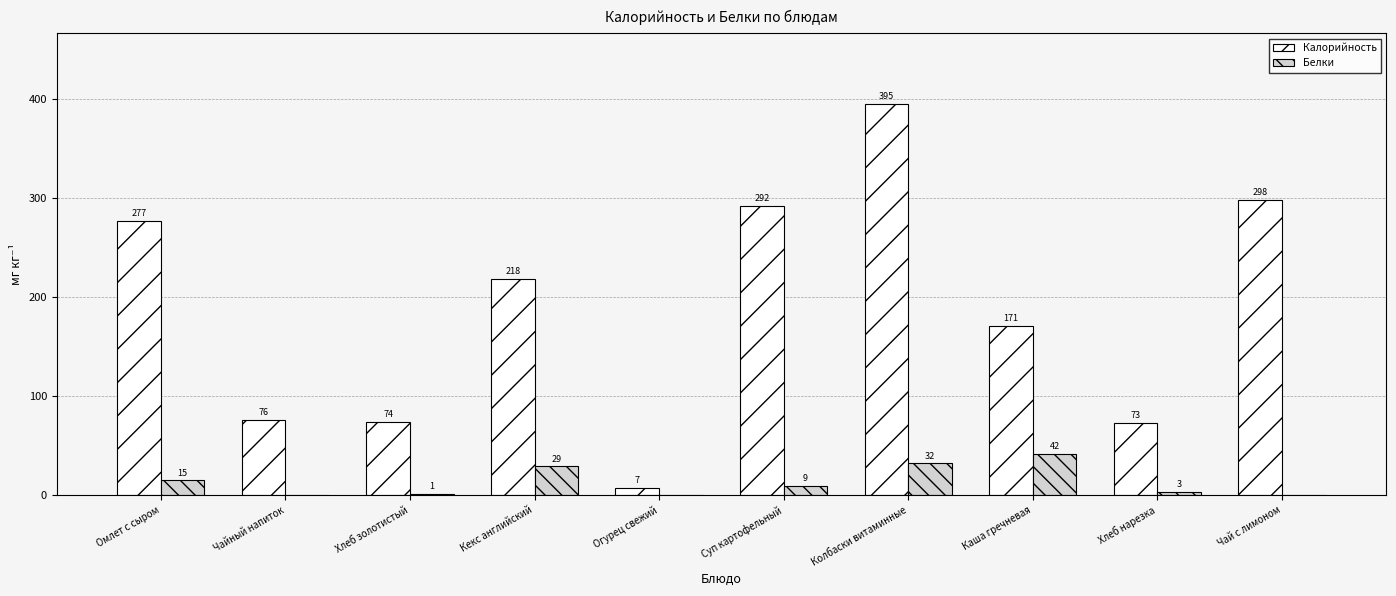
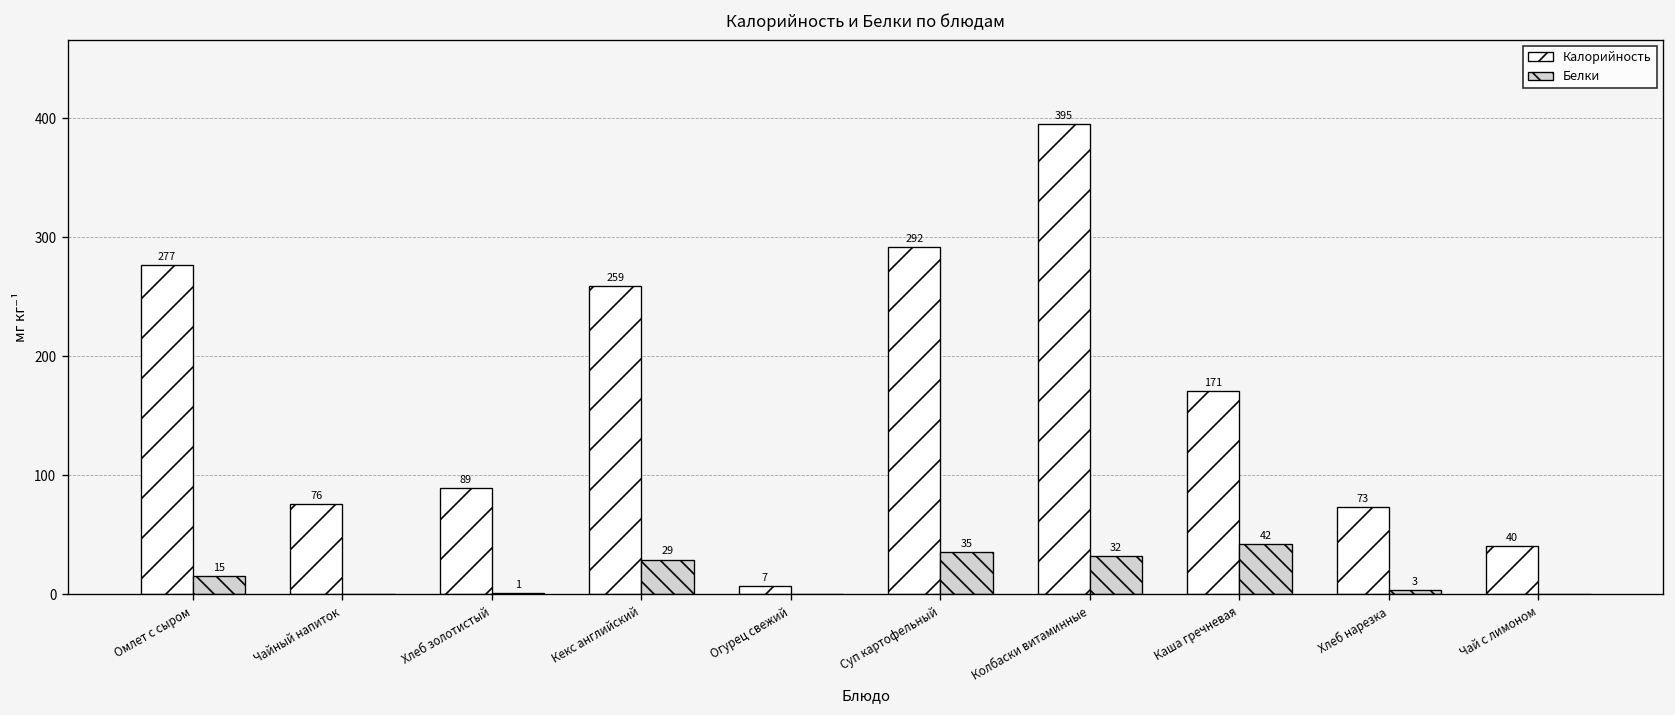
  {
    "Калорийность": {
      "Омлет с сыром": 277,
      "Чайный напиток": 76,
-     "Хлеб золотистый": 74,
-     "Кекс английский": 218,
+     "Хлеб золотистый": 89,
+     "Кекс английский": 259,
      "Огурец свежий": 7,
      "Суп картофельный": 292,
      "Колбаски витаминные": 395,
      "Каша гречневая": 171,
      "Хлеб нарезка": 73,
-     "Чай с лимоном": 298
+     "Чай с лимоном": 40
    },
    "Белки": {
      "Омлет с сыром": 15,
      "Хлеб золотистый": 1,
      "Кекс английский": 29,
-     "Суп картофельный": 9,
+     "Суп картофельный": 35,
      "Колбаски витаминные": 32,
      "Каша гречневая": 42,
      "Хлеб нарезка": 3
    }
  }
